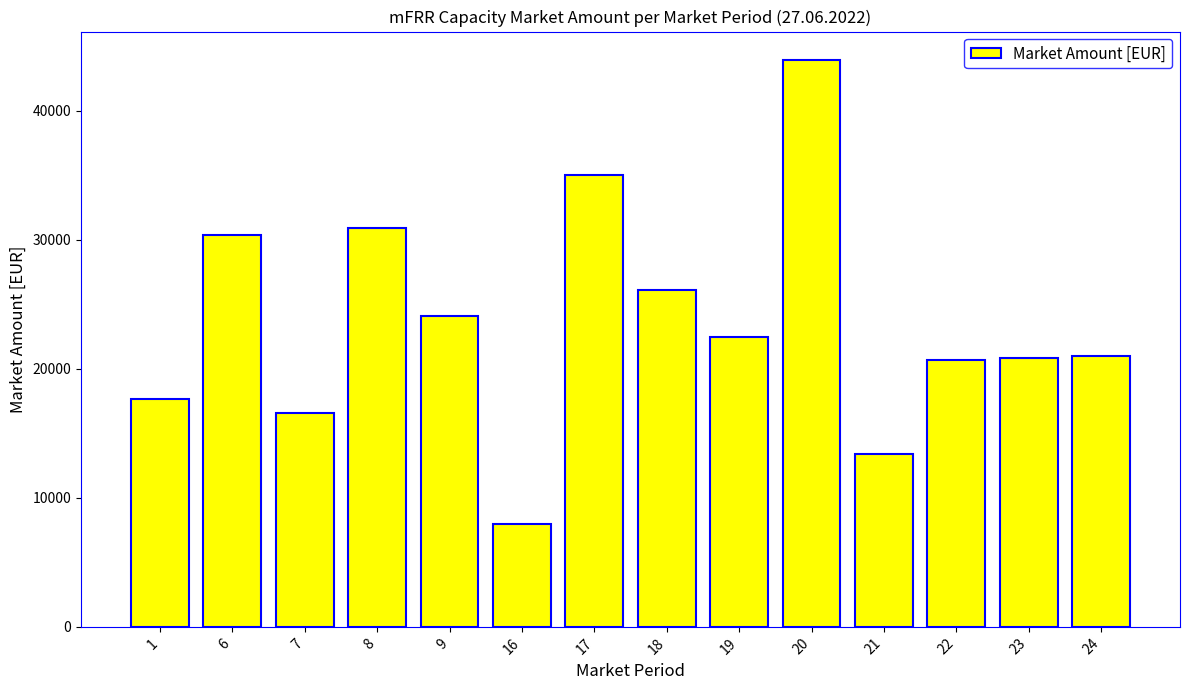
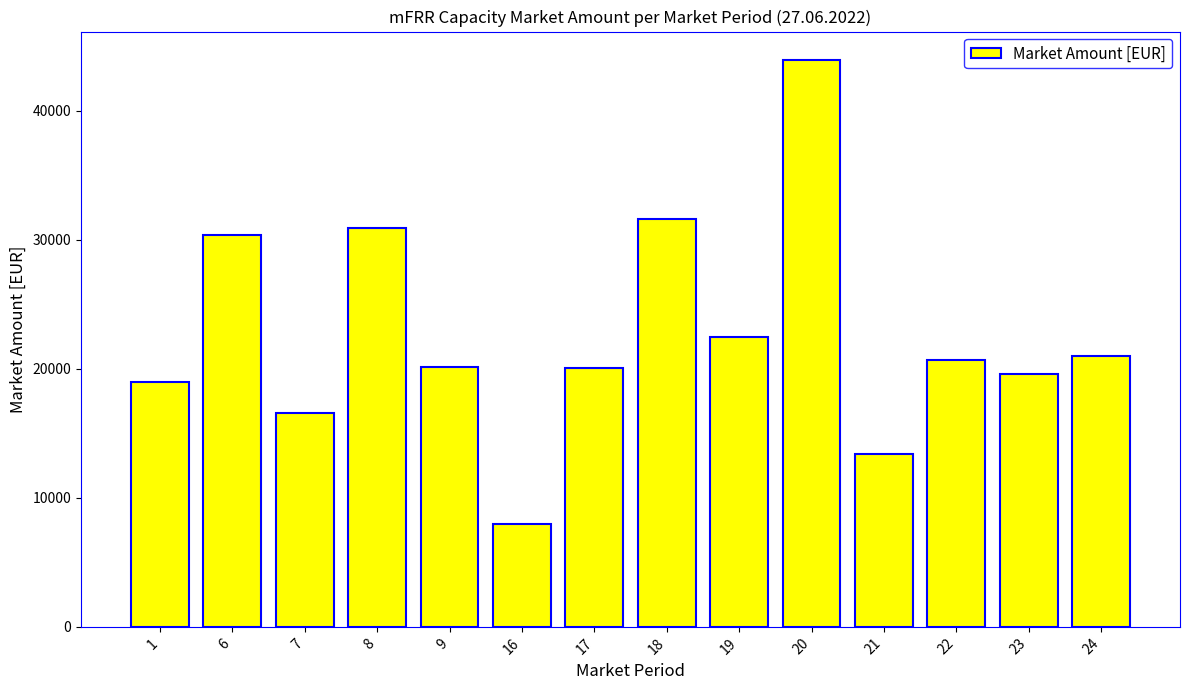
  {
-   "1": 17700,
+   "1": 19000,
    "6": 30300,
    "7": 16600,
    "8": 30900,
-   "9": 24100,
+   "9": 20200,
    "16": 8000,
-   "17": 35000,
-   "18": 26100,
+   "17": 20000,
+   "18": 31600,
    "19": 22400,
    "20": 43900,
    "21": 13400,
    "22": 20700,
-   "23": 20800,
+   "23": 19600,
    "24": 21000
  }
